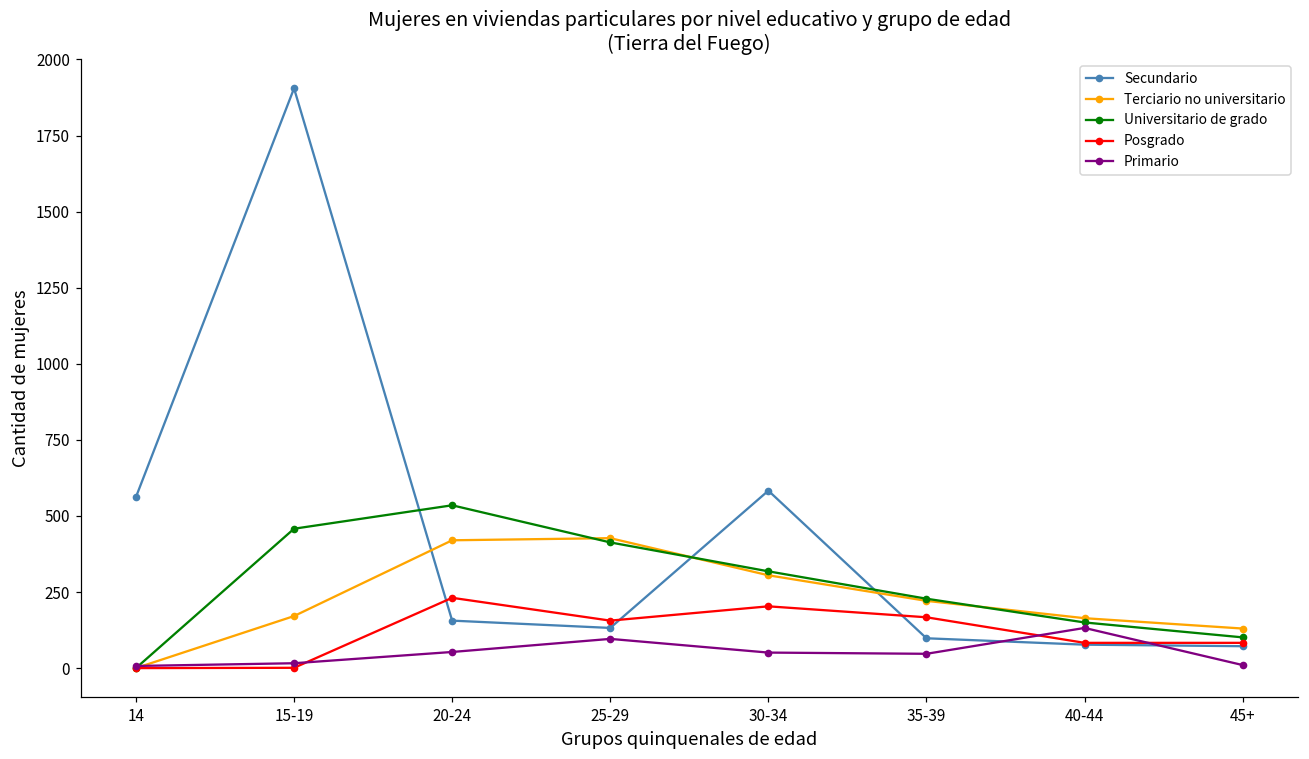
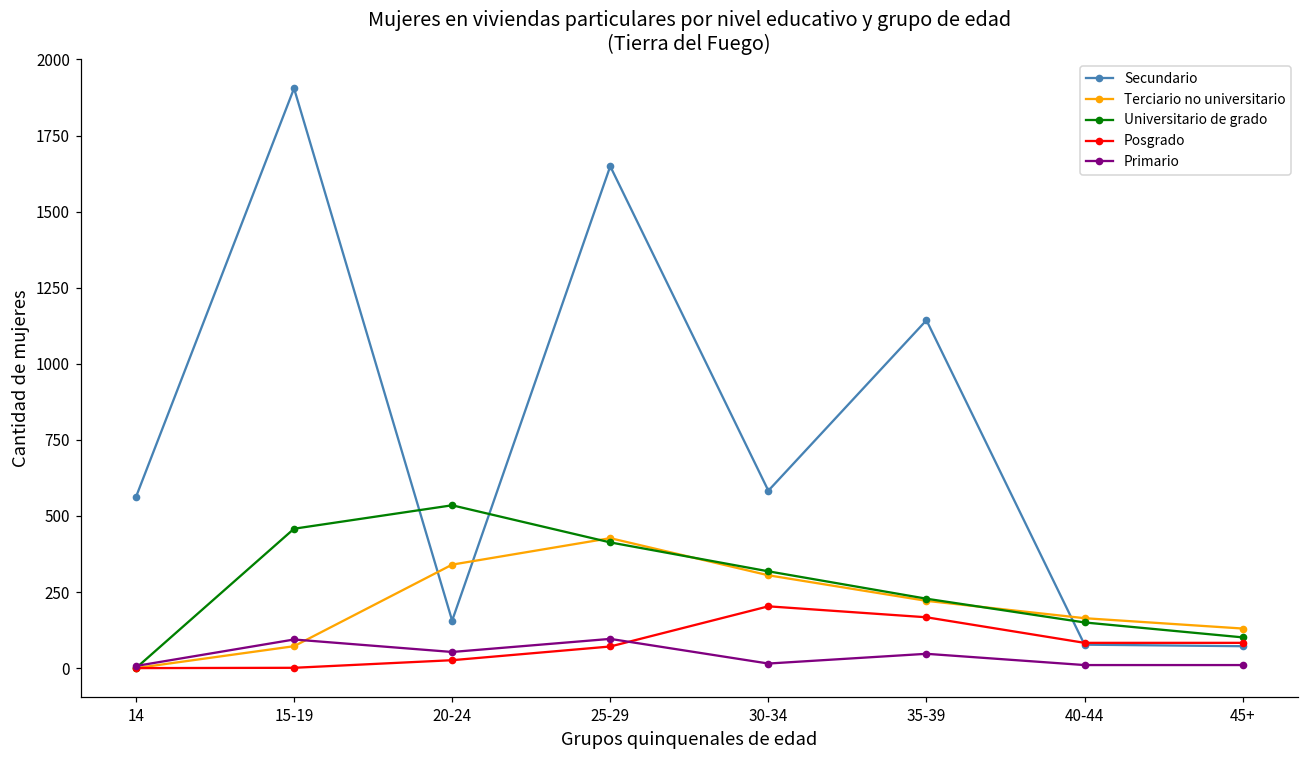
  {
    "Secundario": {
      "14": 560,
      "15-19": 1910,
      "20-24": 160,
-     "25-29": 130,
+     "25-29": 1650,
      "30-34": 580,
-     "35-39": 100,
+     "35-39": 1140,
      "45+": 70
    },
    "Terciario no universitario": {
-     "15-19": 170,
-     "20-24": 420,
+     "15-19": 70,
+     "20-24": 340,
      "25-29": 430,
      "30-34": 310,
      "40-44": 160,
      "45+": 130
    },
    "Universitario de grado": {
      "15-19": 460,
      "20-24": 540,
      "25-29": 410,
      "30-34": 320,
      "40-44": 150,
      "45+": 100
    },
    "Posgrado": {
      "15-19": 0,
-     "20-24": 230,
-     "25-29": 160,
+     "20-24": 30,
+     "25-29": 70,
      "30-34": 200,
      "35-39": 170,
      "45+": 80
    },
    "Primario": {
-     "15-19": 20,
+     "15-19": 90,
      "20-24": 50,
      "25-29": 100,
-     "30-34": 50,
+     "30-34": 20,
      "35-39": 50,
-     "40-44": 130,
+     "40-44": 10,
      "45+": 10
    }
  }
